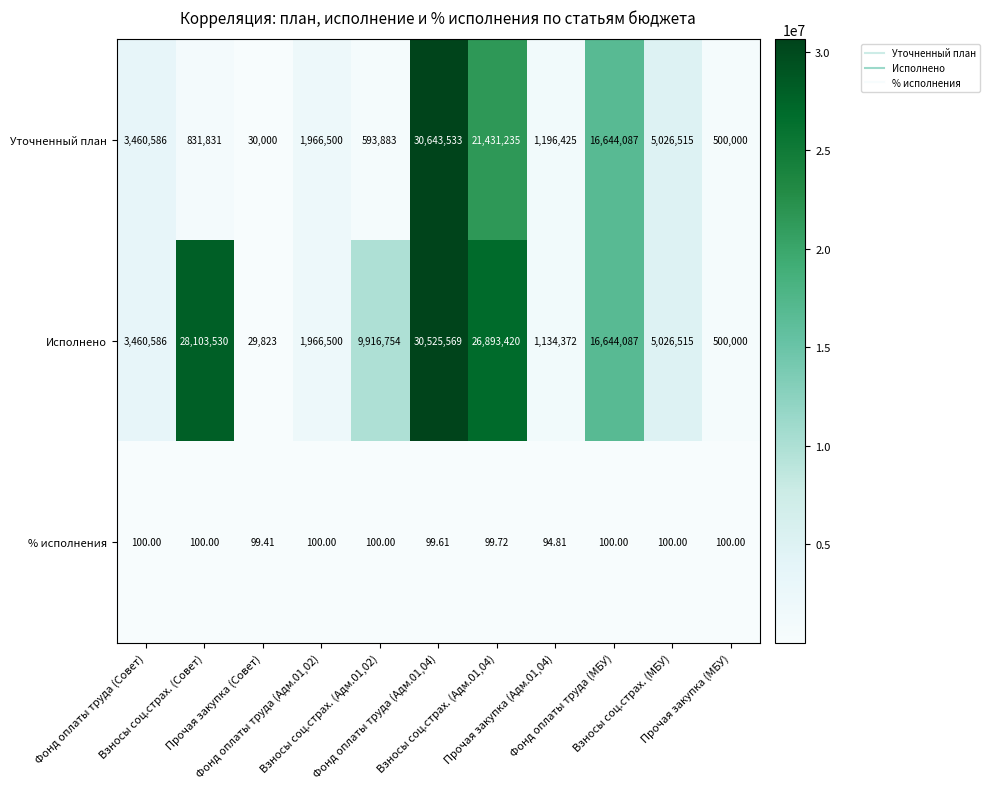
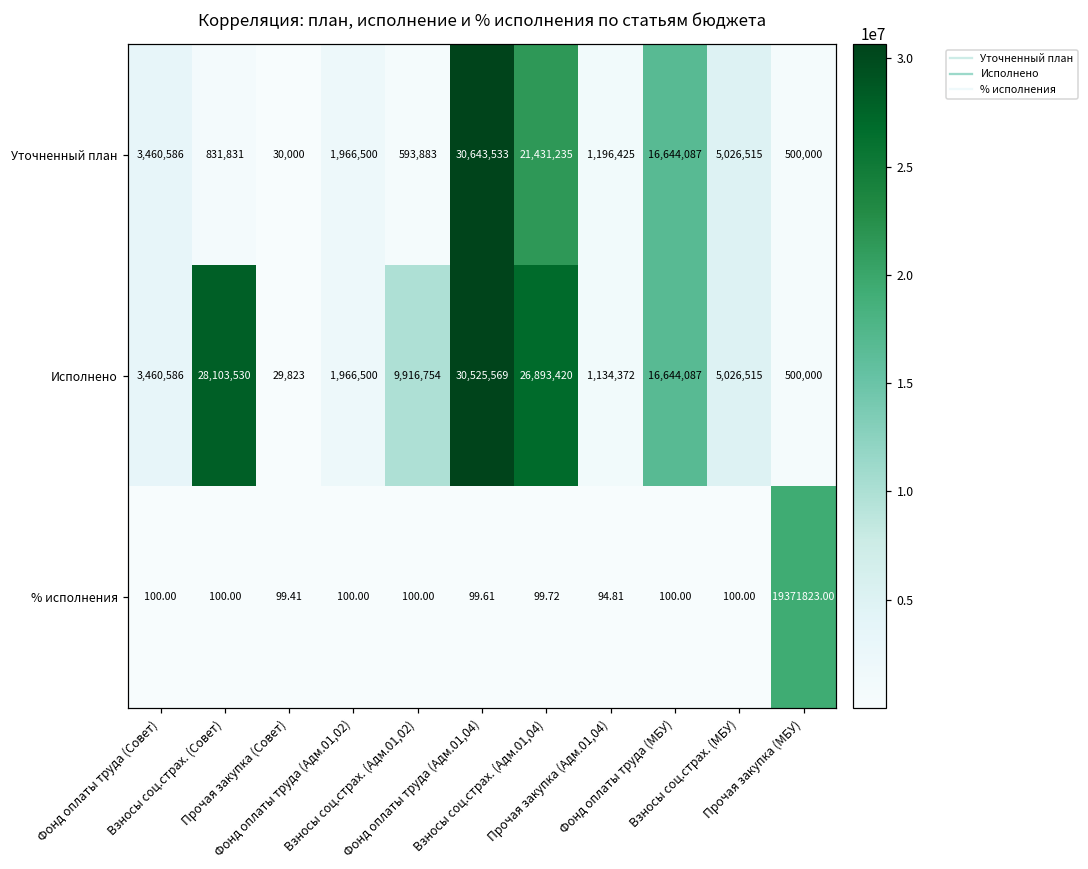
  {
    "Уточненный план": {
      "Фонд оплаты труда (Совет)": "3,460,586",
      "Взносы соц.страх. (Совет)": "831,831",
      "Прочая закупка (Совет)": "30,000",
      "Фонд оплаты труда (Адм.01,02)": "1,966,500",
      "Взносы соц.страх. (Адм.01,02)": "593,883",
      "Фонд оплаты труда (Адм.01,04)": "30,643,533",
      "Взносы соц.страх. (Адм.01,04)": "21,431,235",
      "Прочая закупка (Адм.01,04)": "1,196,425",
      "Фонд оплаты труда (МБУ)": "16,644,087",
      "Взносы соц.страх. (МБУ)": "5,026,515",
      "Прочая закупка (МБУ)": "500,000"
    },
    "Исполнено": {
      "Фонд оплаты труда (Совет)": "3,460,586",
      "Взносы соц.страх. (Совет)": "28,103,530",
      "Прочая закупка (Совет)": "29,823",
      "Фонд оплаты труда (Адм.01,02)": "1,966,500",
      "Взносы соц.страх. (Адм.01,02)": "9,916,754",
      "Фонд оплаты труда (Адм.01,04)": "30,525,569",
      "Взносы соц.страх. (Адм.01,04)": "26,893,420",
      "Прочая закупка (Адм.01,04)": "1,134,372",
      "Фонд оплаты труда (МБУ)": "16,644,087",
      "Взносы соц.страх. (МБУ)": "5,026,515",
      "Прочая закупка (МБУ)": "500,000"
    },
    "% исполнения": {
      "Фонд оплаты труда (Совет)": "100.00",
      "Взносы соц.страх. (Совет)": "100.00",
      "Прочая закупка (Совет)": "99.41",
      "Фонд оплаты труда (Адм.01,02)": "100.00",
      "Взносы соц.страх. (Адм.01,02)": "100.00",
      "Фонд оплаты труда (Адм.01,04)": "99.61",
      "Взносы соц.страх. (Адм.01,04)": "99.72",
      "Прочая закупка (Адм.01,04)": "94.81",
      "Фонд оплаты труда (МБУ)": "100.00",
      "Взносы соц.страх. (МБУ)": "100.00",
-     "Прочая закупка (МБУ)": "100.00"
+     "Прочая закупка (МБУ)": "19371823.00"
    }
  }
